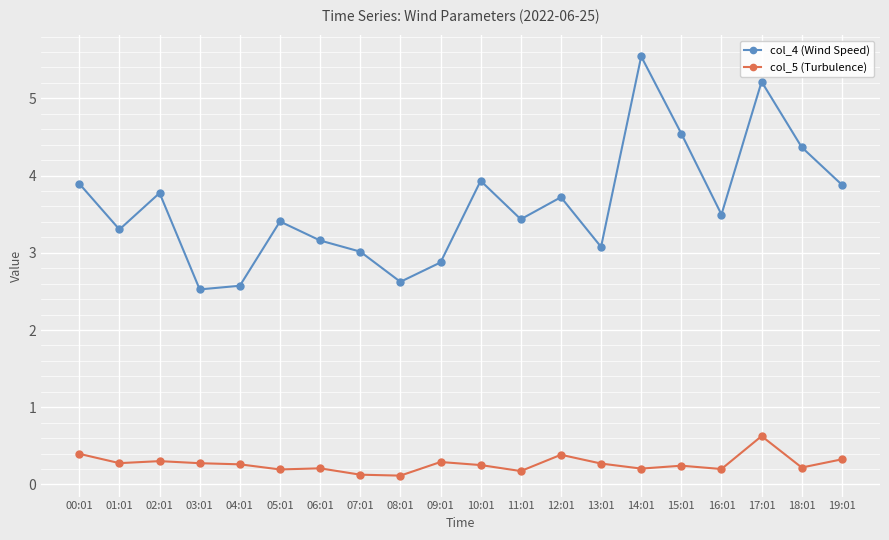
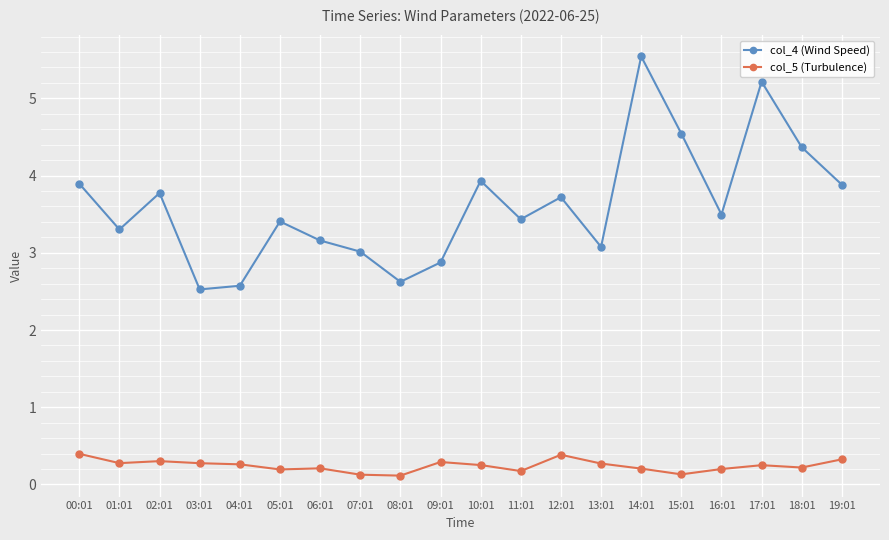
  {
    "col_4 (Wind Speed)": {
      "00:01": 3.9,
      "01:01": 3.3,
      "02:01": 3.8,
      "03:01": 2.5,
      "04:01": 2.6,
      "05:01": 3.4,
      "06:01": 3.2,
      "07:01": 3.0,
      "08:01": 2.6,
      "09:01": 2.9,
      "10:01": 3.9,
      "11:01": 3.4,
      "12:01": 3.7,
      "13:01": 3.1,
      "14:01": 5.5,
      "15:01": 4.5,
      "16:01": 3.5,
      "17:01": 5.2,
      "18:01": 4.4,
      "19:01": 3.9
    },
    "col_5 (Turbulence)": {
      "00:01": 0.4,
      "01:01": 0.3,
      "02:01": 0.3,
      "03:01": 0.3,
      "04:01": 0.3,
      "05:01": 0.2,
      "06:01": 0.2,
      "07:01": 0.1,
      "08:01": 0.1,
      "09:01": 0.3,
      "10:01": 0.3,
      "11:01": 0.2,
      "12:01": 0.4,
      "13:01": 0.3,
      "14:01": 0.2,
-     "15:01": 0.2,
+     "15:01": 0.1,
      "16:01": 0.2,
-     "17:01": 0.6,
+     "17:01": 0.2,
      "18:01": 0.2,
      "19:01": 0.3
    }
  }
